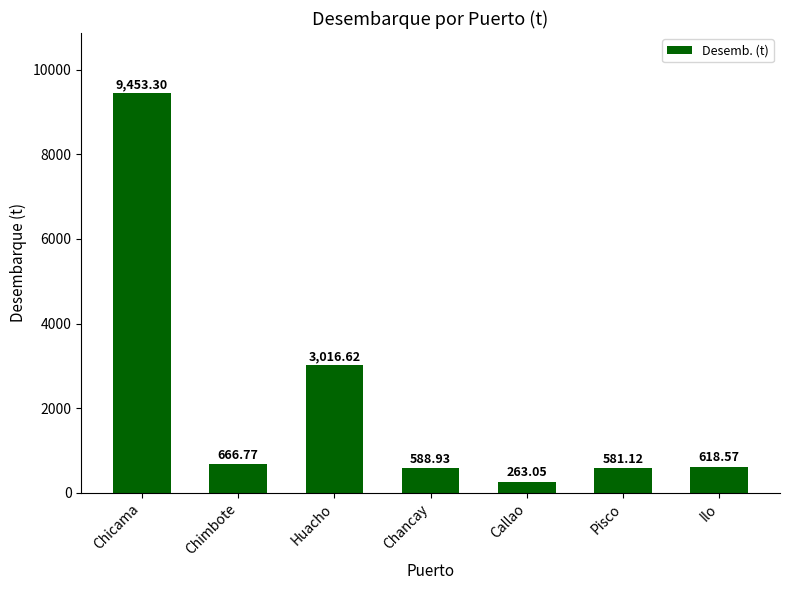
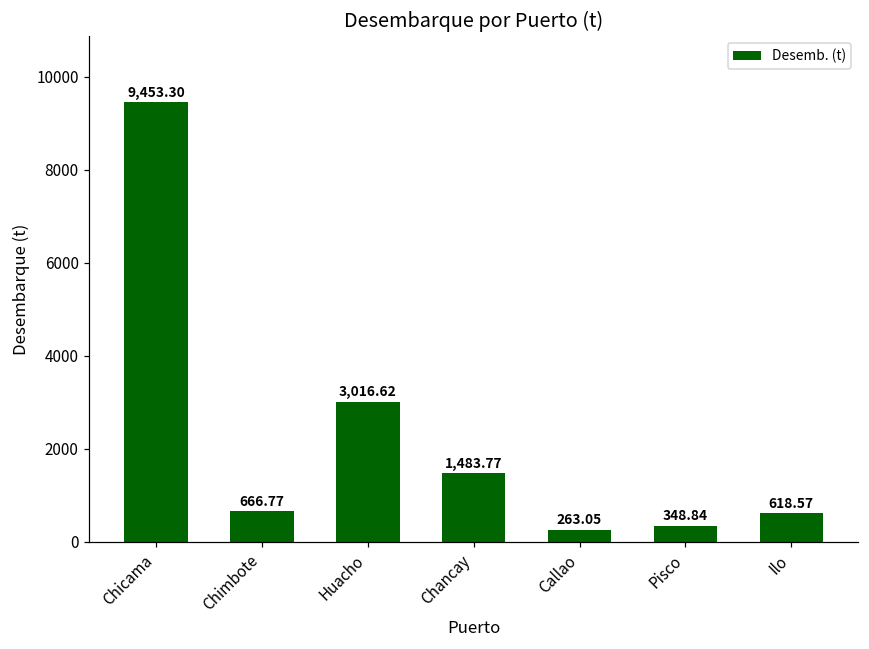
  {
    "Chicama": "9,453.30",
    "Chimbote": "666.77",
    "Huacho": "3,016.62",
-   "Chancay": "588.93",
+   "Chancay": "1,483.77",
    "Callao": "263.05",
-   "Pisco": "581.12",
+   "Pisco": "348.84",
    "Ilo": "618.57"
  }
